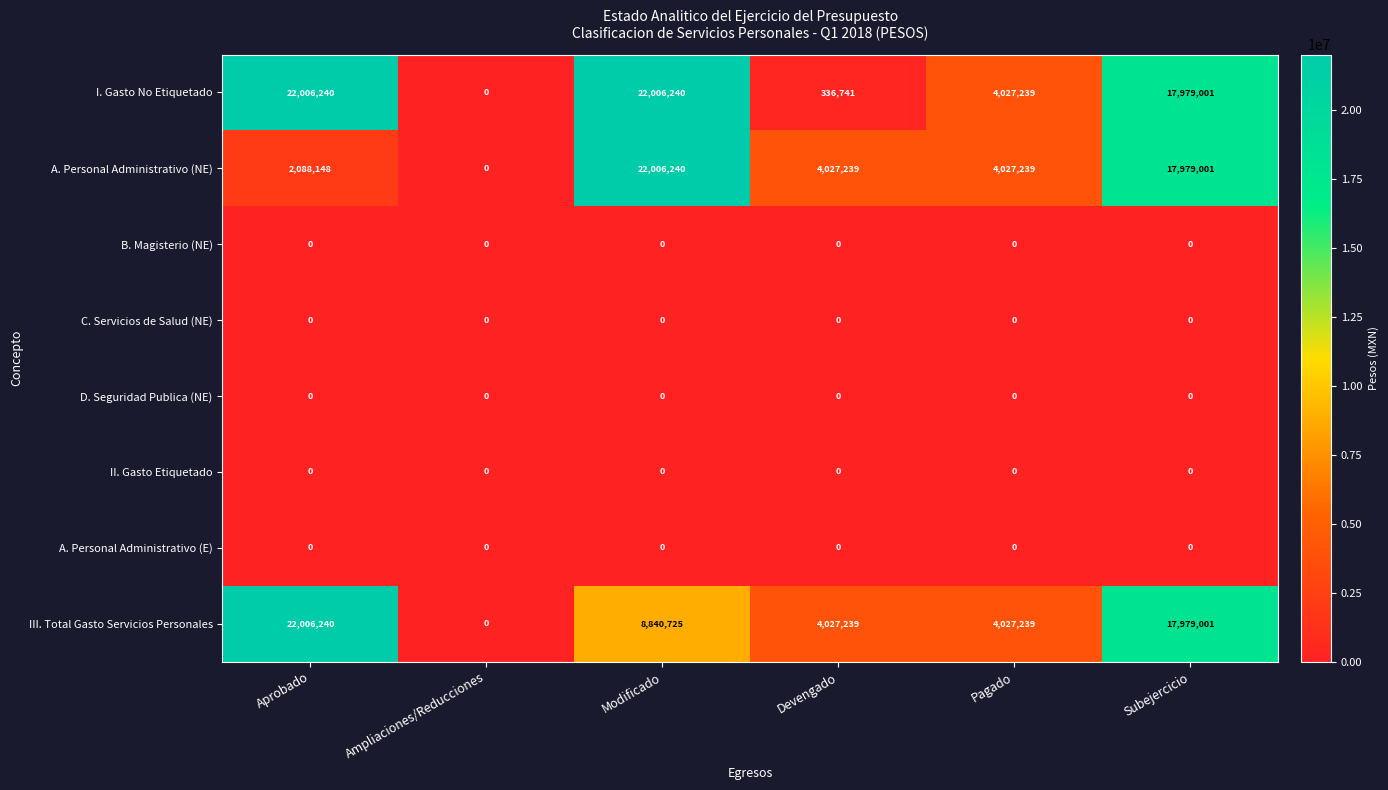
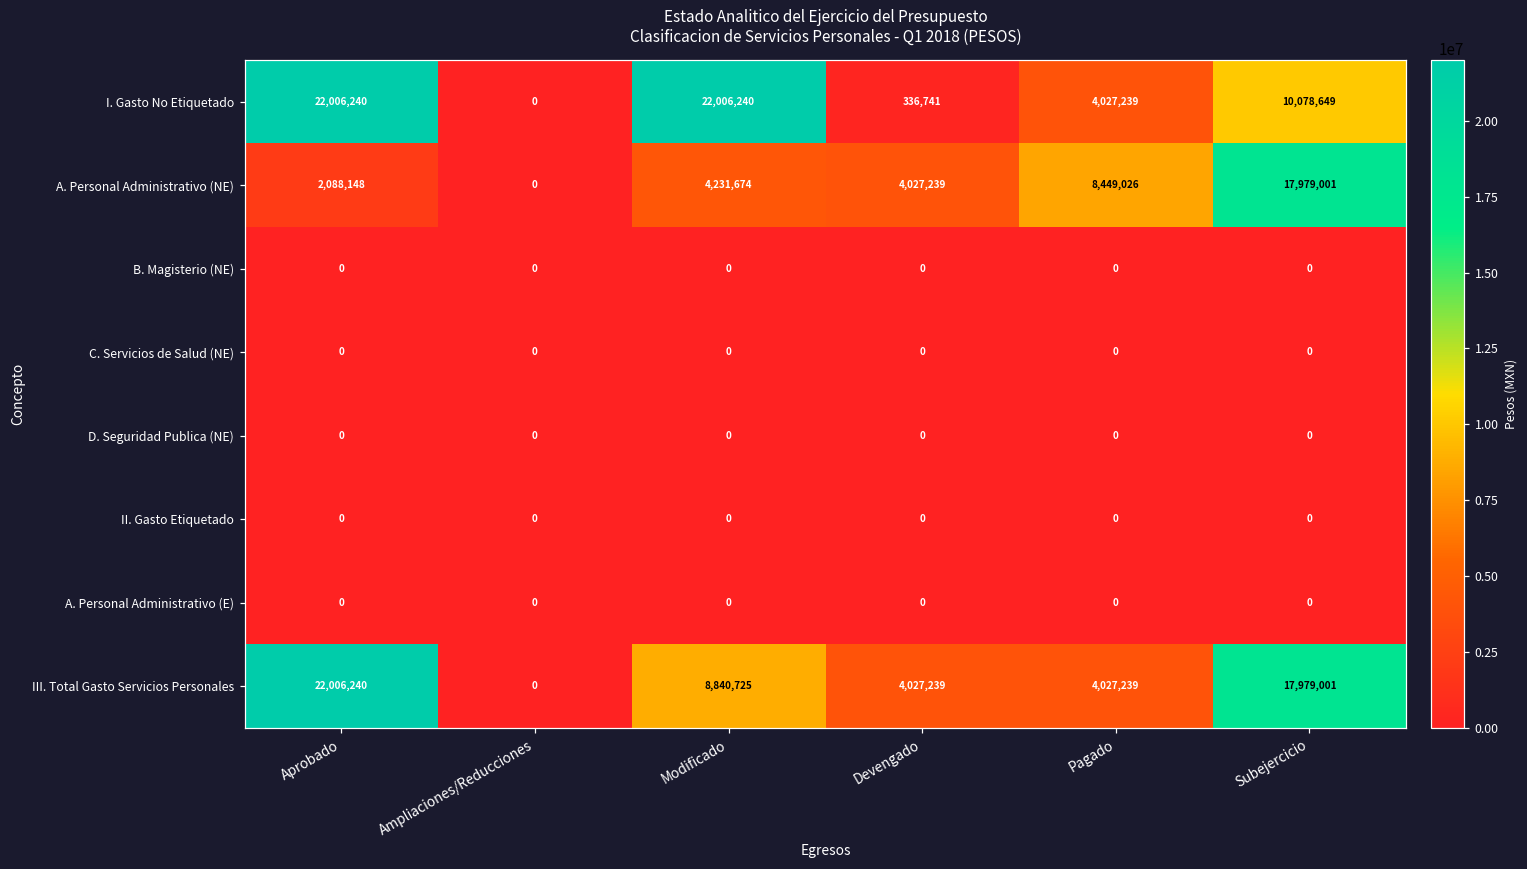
  {
    "I. Gasto No Etiquetado": {
      "Aprobado": "22,006,240",
      "Ampliaciones/Reducciones": "0",
      "Modificado": "22,006,240",
      "Devengado": "336,741",
      "Pagado": "4,027,239",
-     "Subejercicio": "17,979,001"
+     "Subejercicio": "10,078,649"
    },
    "A. Personal Administrativo (NE)": {
      "Aprobado": "2,088,148",
      "Ampliaciones/Reducciones": "0",
-     "Modificado": "22,006,240",
+     "Modificado": "4,231,674",
      "Devengado": "4,027,239",
-     "Pagado": "4,027,239",
+     "Pagado": "8,449,026",
      "Subejercicio": "17,979,001"
    },
    "B. Magisterio (NE)": {
      "Aprobado": "0",
      "Ampliaciones/Reducciones": "0",
      "Modificado": "0",
      "Devengado": "0",
      "Pagado": "0",
      "Subejercicio": "0"
    },
    "C. Servicios de Salud (NE)": {
      "Aprobado": "0",
      "Ampliaciones/Reducciones": "0",
      "Modificado": "0",
      "Devengado": "0",
      "Pagado": "0",
      "Subejercicio": "0"
    },
    "D. Seguridad Publica (NE)": {
      "Aprobado": "0",
      "Ampliaciones/Reducciones": "0",
      "Modificado": "0",
      "Devengado": "0",
      "Pagado": "0",
      "Subejercicio": "0"
    },
    "II. Gasto Etiquetado": {
      "Aprobado": "0",
      "Ampliaciones/Reducciones": "0",
      "Modificado": "0",
      "Devengado": "0",
      "Pagado": "0",
      "Subejercicio": "0"
    },
    "A. Personal Administrativo (E)": {
      "Aprobado": "0",
      "Ampliaciones/Reducciones": "0",
      "Modificado": "0",
      "Devengado": "0",
      "Pagado": "0",
      "Subejercicio": "0"
    },
    "III. Total Gasto Servicios Personales": {
      "Aprobado": "22,006,240",
      "Ampliaciones/Reducciones": "0",
      "Modificado": "8,840,725",
      "Devengado": "4,027,239",
      "Pagado": "4,027,239",
      "Subejercicio": "17,979,001"
    }
  }
